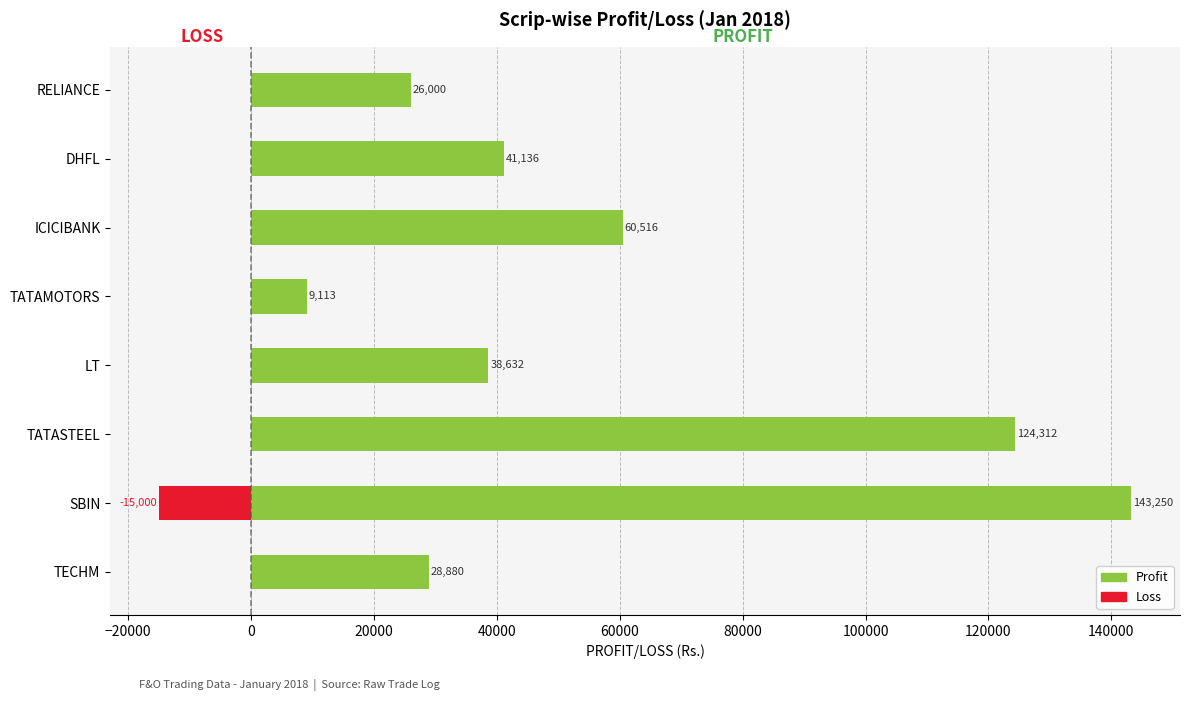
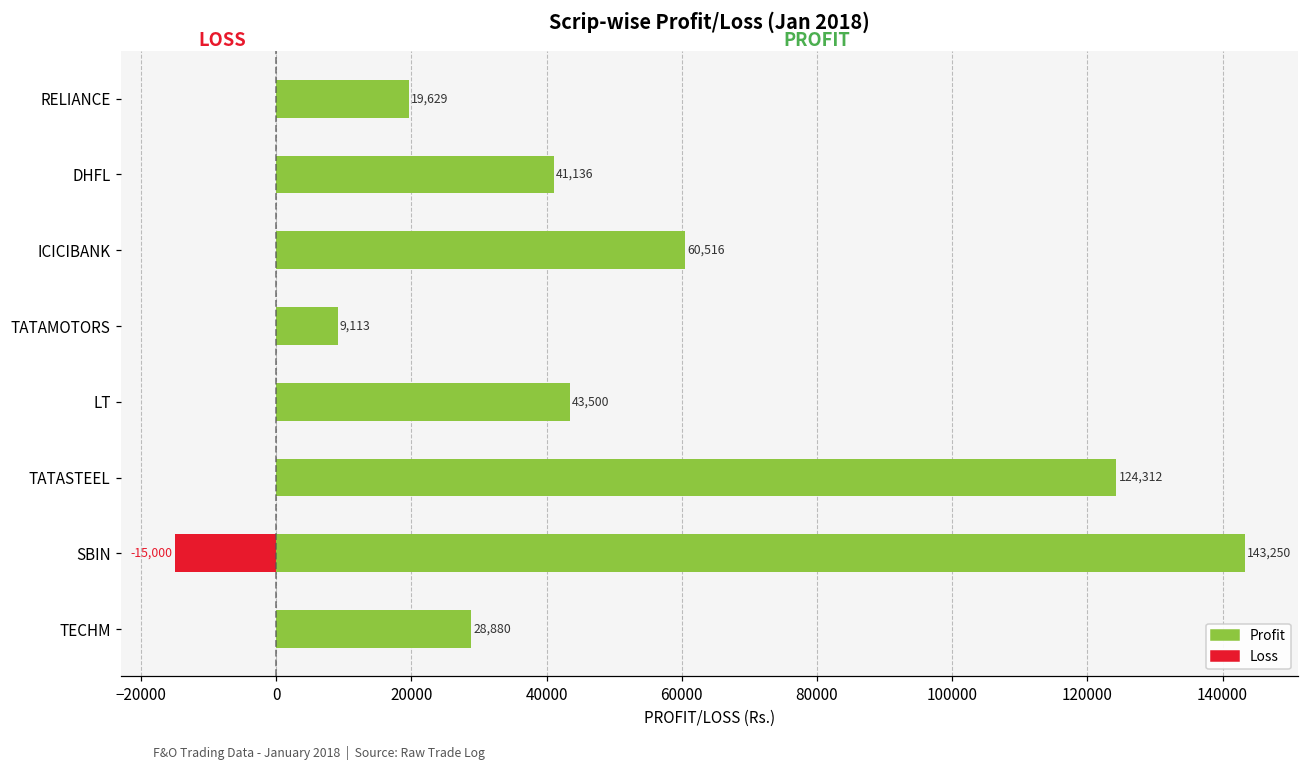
  {
    "Profit": {
-     "RELIANCE": "26,000",
+     "RELIANCE": "19,629",
      "DHFL": "41,136",
      "ICICIBANK": "60,516",
      "TATAMOTORS": "9,113",
-     "LT": "38,632",
+     "LT": "43,500",
      "TATASTEEL": "124,312",
      "SBIN": "143,250",
      "TECHM": "28,880"
    },
    "Loss": {
      "SBIN": "-15,000"
    }
  }
